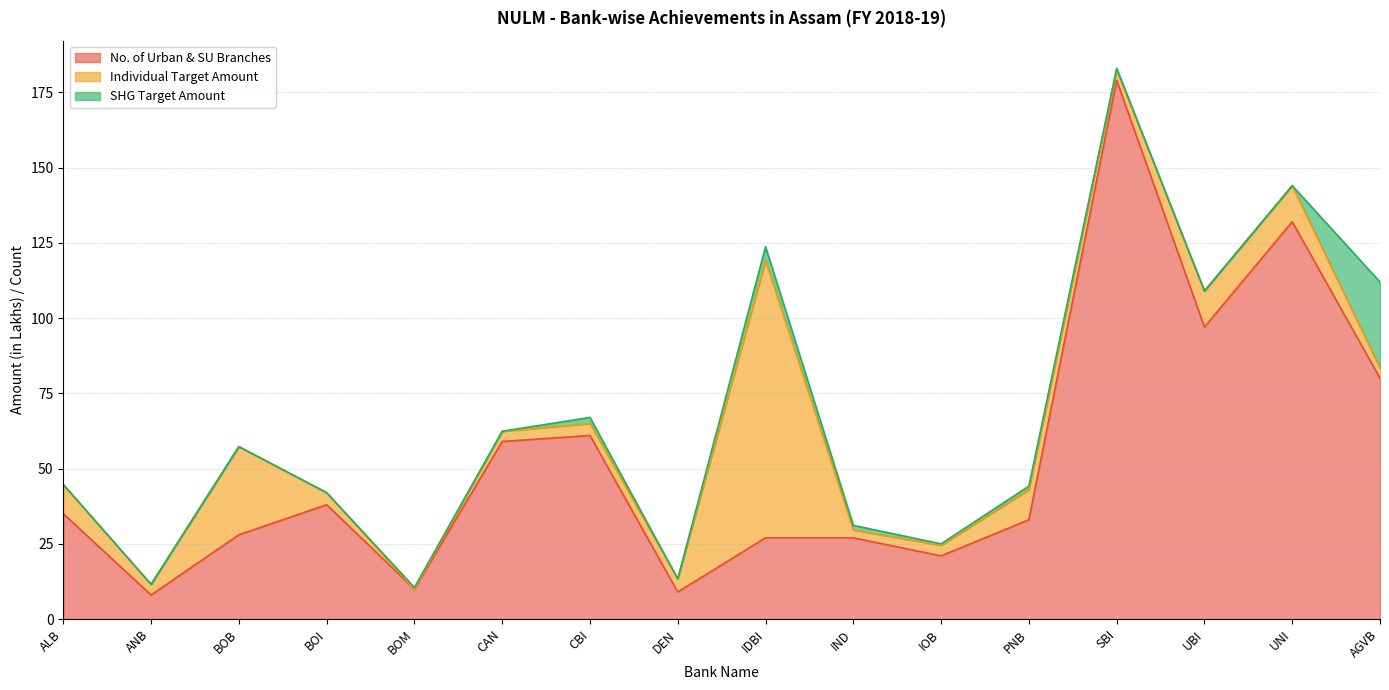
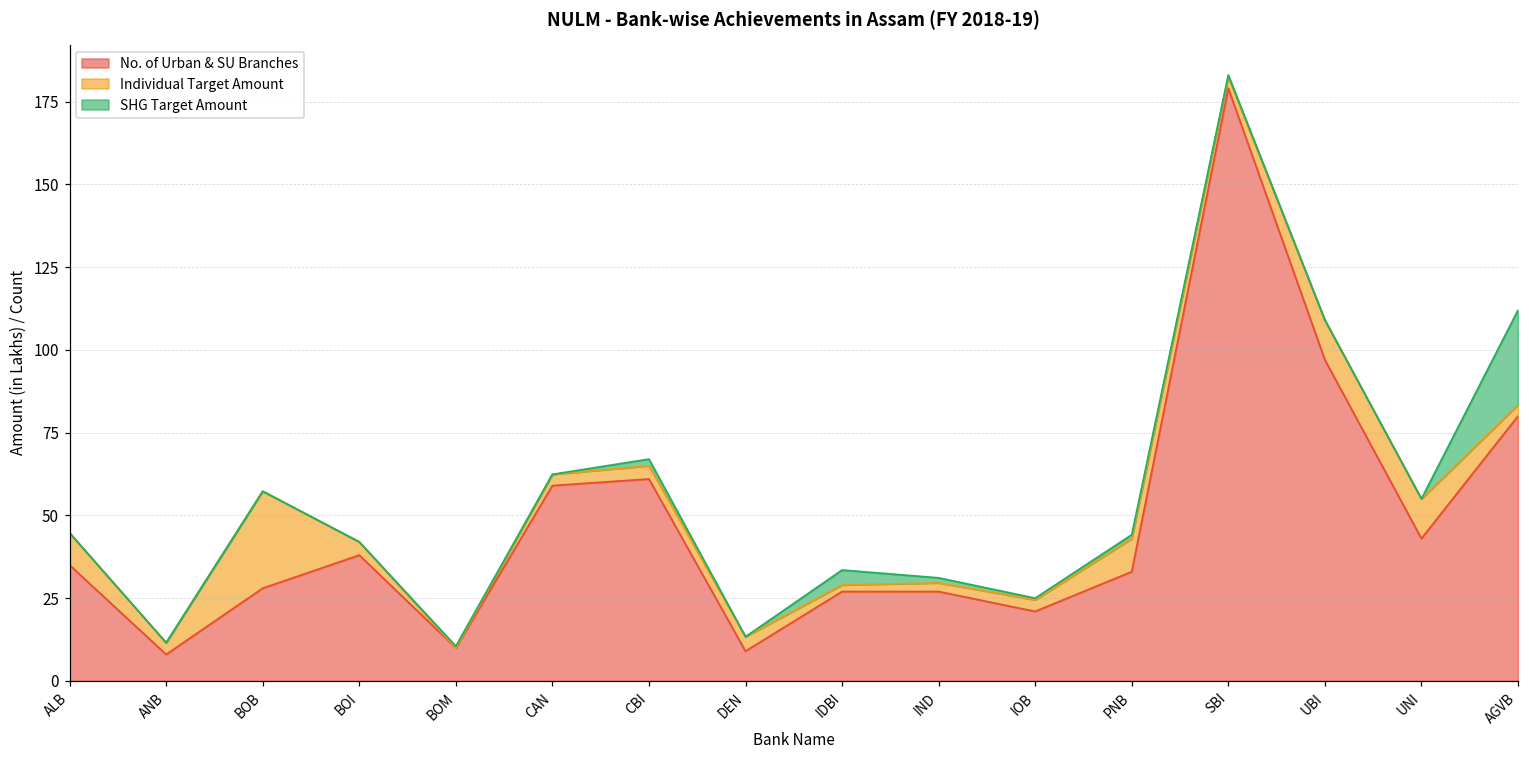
  {
    "No. of Urban & SU Branches": {
      "ALB": 35,
      "ANB": 8,
      "BOB": 28,
      "BOI": 38,
      "CAN": 59,
      "CBI": 61,
      "DEN": 9,
      "IDBI": 27,
      "IND": 27,
      "IOB": 21,
      "PNB": 33,
      "SBI": 179,
      "UBI": 97,
-     "UNI": 132,
+     "UNI": 43,
      "AGVB": 80
    },
    "Individual Target Amount": {
      "CBI": 4,
-     "IDBI": 92,
+     "IDBI": 2,
      "IND": 3,
      "PNB": 10,
      "AGVB": 3
    },
    "SHG Target Amount": {
      "CBI": 2,
      "IDBI": 5,
      "IND": 2,
      "PNB": 1,
      "AGVB": 29
    }
  }
